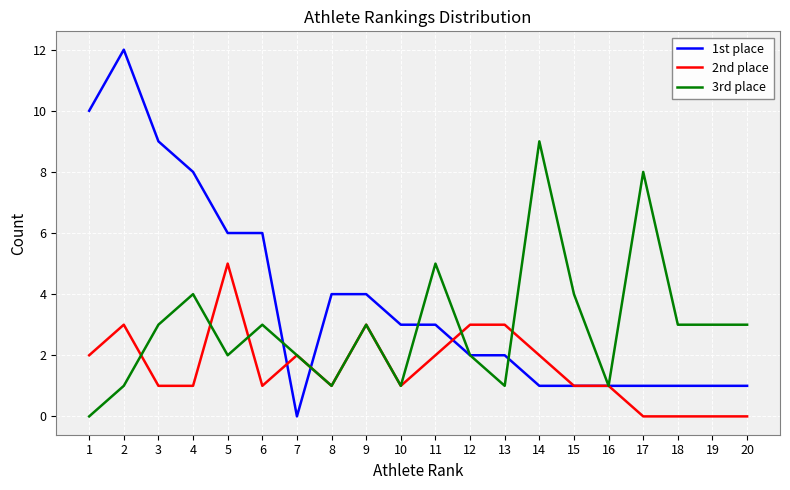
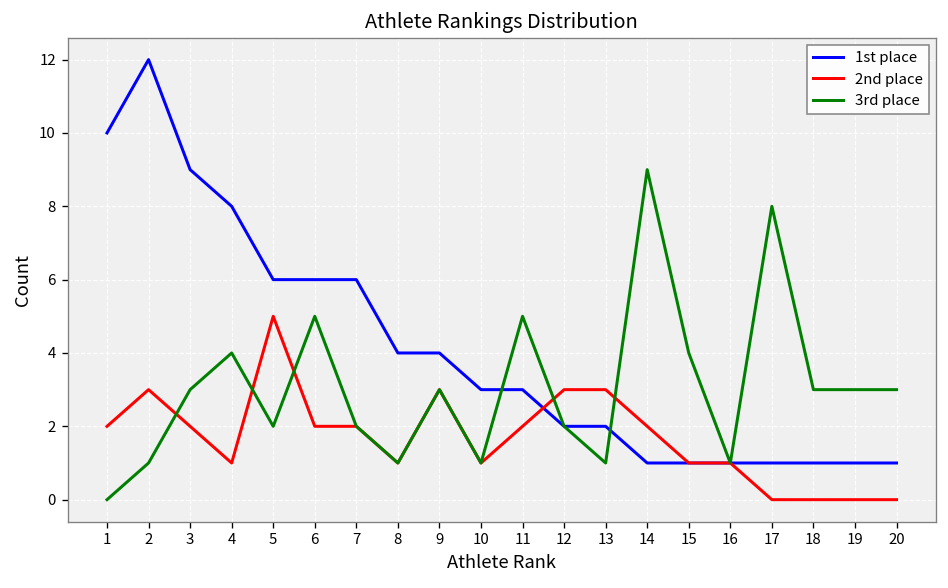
  {
    "1st place": {
      "1": 10,
      "2": 12,
      "3": 9,
      "4": 8,
      "5": 6,
      "6": 6,
-     "7": 0,
+     "7": 6,
      "8": 4,
      "9": 4,
      "10": 3,
      "11": 3,
      "13": 2,
      "14": 1,
      "17": 1,
      "18": 1,
      "19": 1,
      "20": 1
    },
    "2nd place": {
      "1": 2,
      "2": 3,
-     "3": 1,
+     "3": 2,
      "4": 1,
      "5": 5,
-     "6": 1,
+     "6": 2,
      "11": 2,
      "12": 3,
      "13": 3,
      "14": 2,
      "17": 0,
      "18": 0,
      "19": 0,
      "20": 0
    },
    "3rd place": {
      "1": 0,
      "2": 1,
      "3": 3,
      "4": 4,
      "5": 2,
-     "6": 3,
+     "6": 5,
      "11": 5,
      "13": 1,
      "14": 9,
      "15": 4,
      "17": 8,
      "18": 3,
      "19": 3,
      "20": 3
    }
  }
